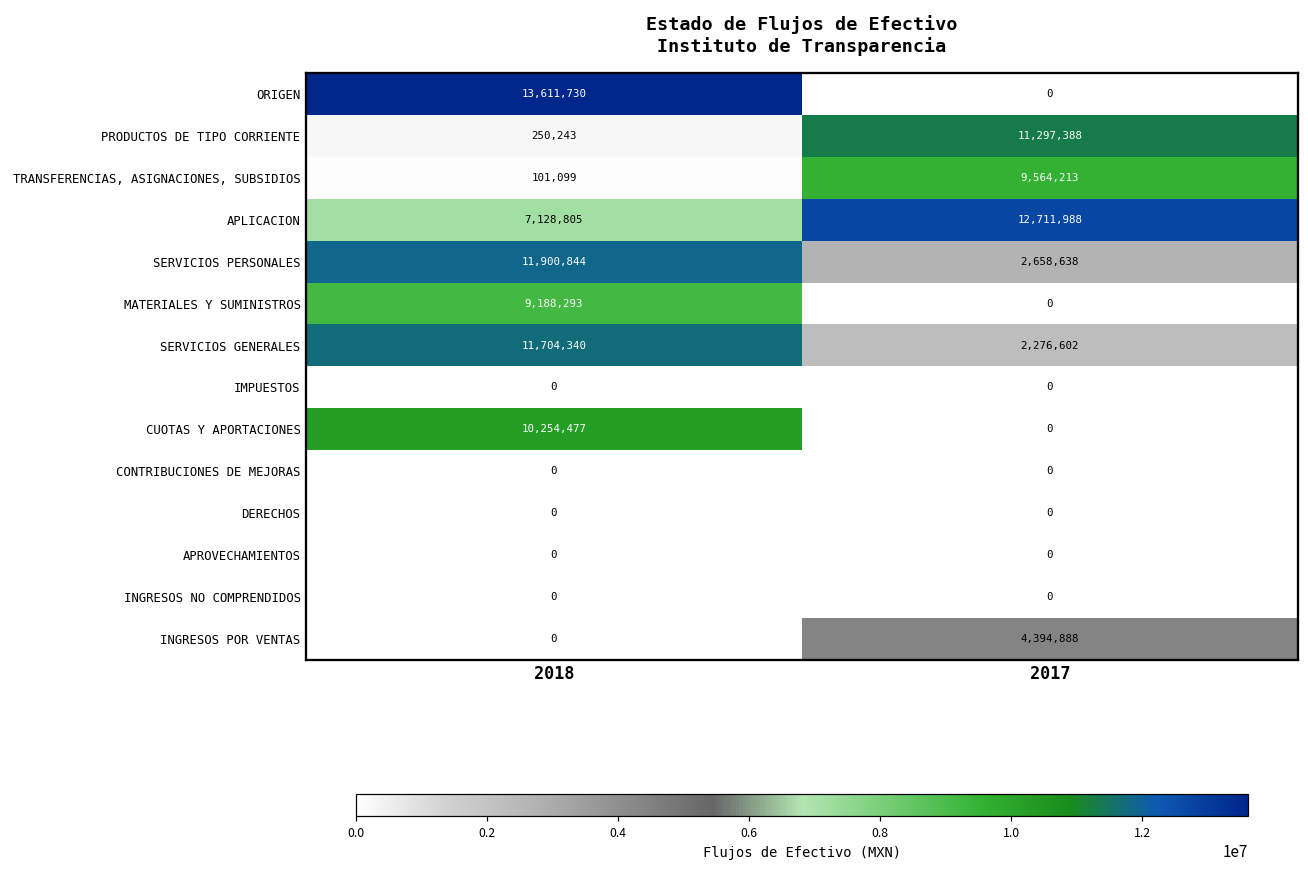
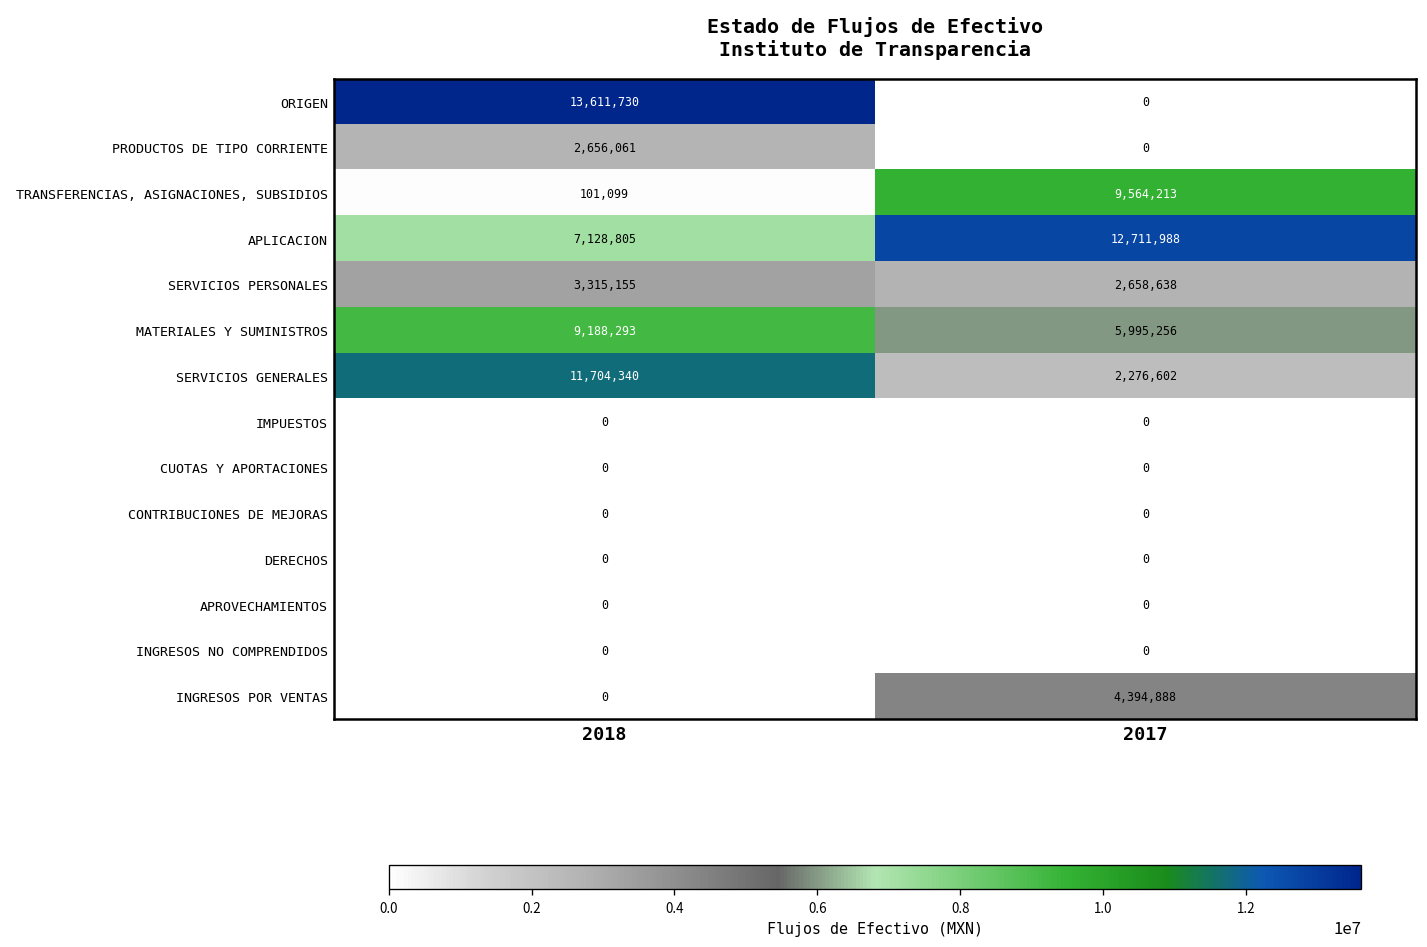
  {
    "ORIGEN": {
      "2018": "13,611,730",
      "2017": "0"
    },
    "PRODUCTOS DE TIPO CORRIENTE": {
-     "2018": "250,243",
-     "2017": "11,297,388"
+     "2018": "2,656,061",
+     "2017": "0"
    },
    "TRANSFERENCIAS, ASIGNACIONES, SUBSIDIOS": {
      "2018": "101,099",
      "2017": "9,564,213"
    },
    "APLICACION": {
      "2018": "7,128,805",
      "2017": "12,711,988"
    },
    "SERVICIOS PERSONALES": {
-     "2018": "11,900,844",
+     "2018": "3,315,155",
      "2017": "2,658,638"
    },
    "MATERIALES Y SUMINISTROS": {
      "2018": "9,188,293",
-     "2017": "0"
+     "2017": "5,995,256"
    },
    "SERVICIOS GENERALES": {
      "2018": "11,704,340",
      "2017": "2,276,602"
    },
    "IMPUESTOS": {
      "2018": "0",
      "2017": "0"
    },
    "CUOTAS Y APORTACIONES": {
-     "2018": "10,254,477",
+     "2018": "0",
      "2017": "0"
    },
    "CONTRIBUCIONES DE MEJORAS": {
      "2018": "0",
      "2017": "0"
    },
    "DERECHOS": {
      "2018": "0",
      "2017": "0"
    },
    "APROVECHAMIENTOS": {
      "2018": "0",
      "2017": "0"
    },
    "INGRESOS NO COMPRENDIDOS": {
      "2018": "0",
      "2017": "0"
    },
    "INGRESOS POR VENTAS": {
      "2018": "0",
      "2017": "4,394,888"
    }
  }
